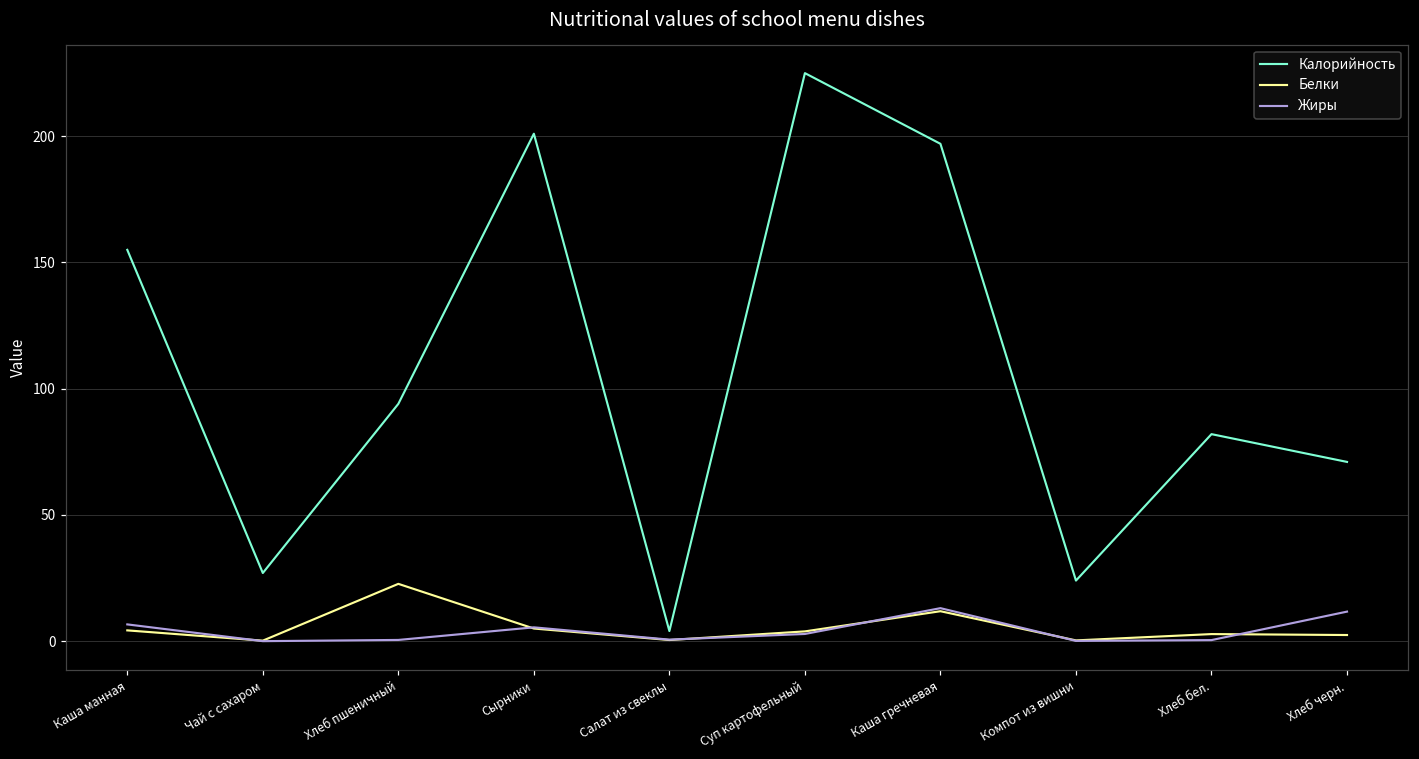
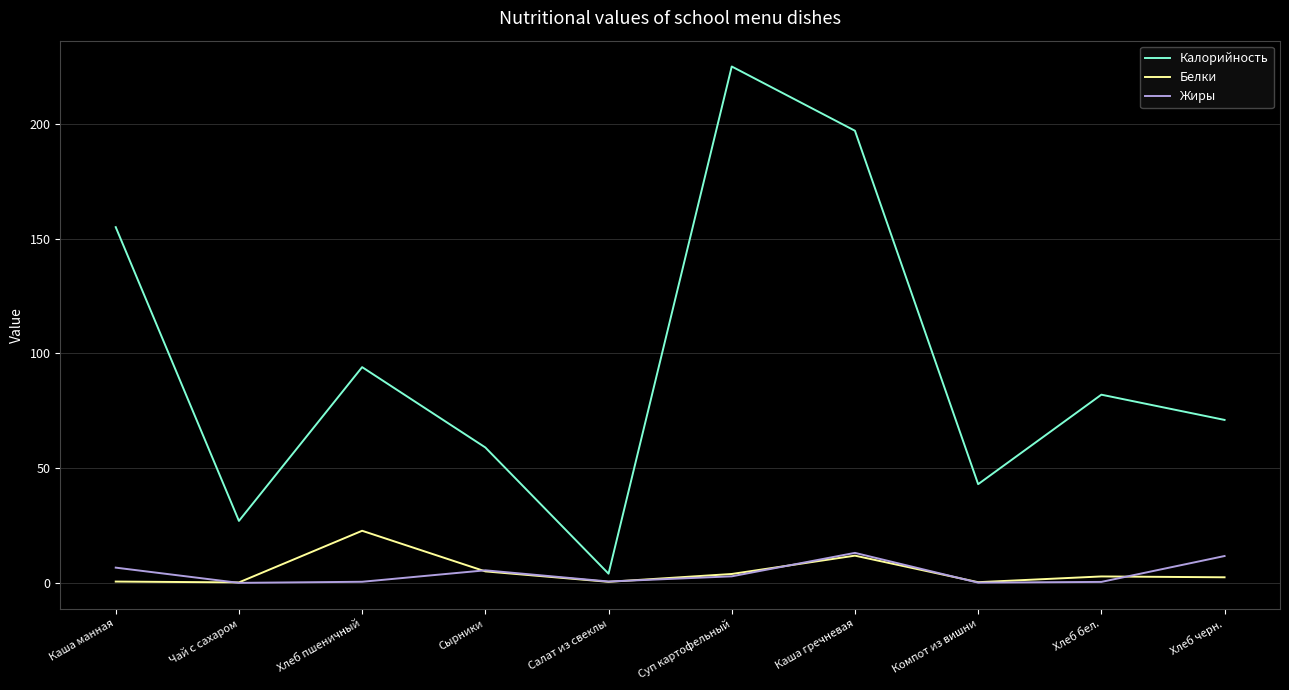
  {
    "Калорийность": {
      "Каша манная": 155,
      "Чай с сахаром": 27,
      "Хлеб пшеничный": 94,
-     "Сырники": 201,
+     "Сырники": 59,
      "Салат из свеклы": 4,
      "Суп картофельный": 225,
      "Каша гречневая": 197,
-     "Компот из вишни": 24,
+     "Компот из вишни": 43,
      "Хлеб бел.": 82,
      "Хлеб черн.": 71
    },
    "Белки": {
-     "Каша манная": 4,
+     "Каша манная": 1,
      "Хлеб пшеничный": 23,
      "Каша гречневая": 12,
      "Хлеб бел.": 3,
      "Хлеб черн.": 2
    },
    "Жиры": {
      "Каша манная": 7,
      "Хлеб пшеничный": 0,
      "Каша гречневая": 13,
      "Хлеб бел.": 0,
      "Хлеб черн.": 12
    }
  }
